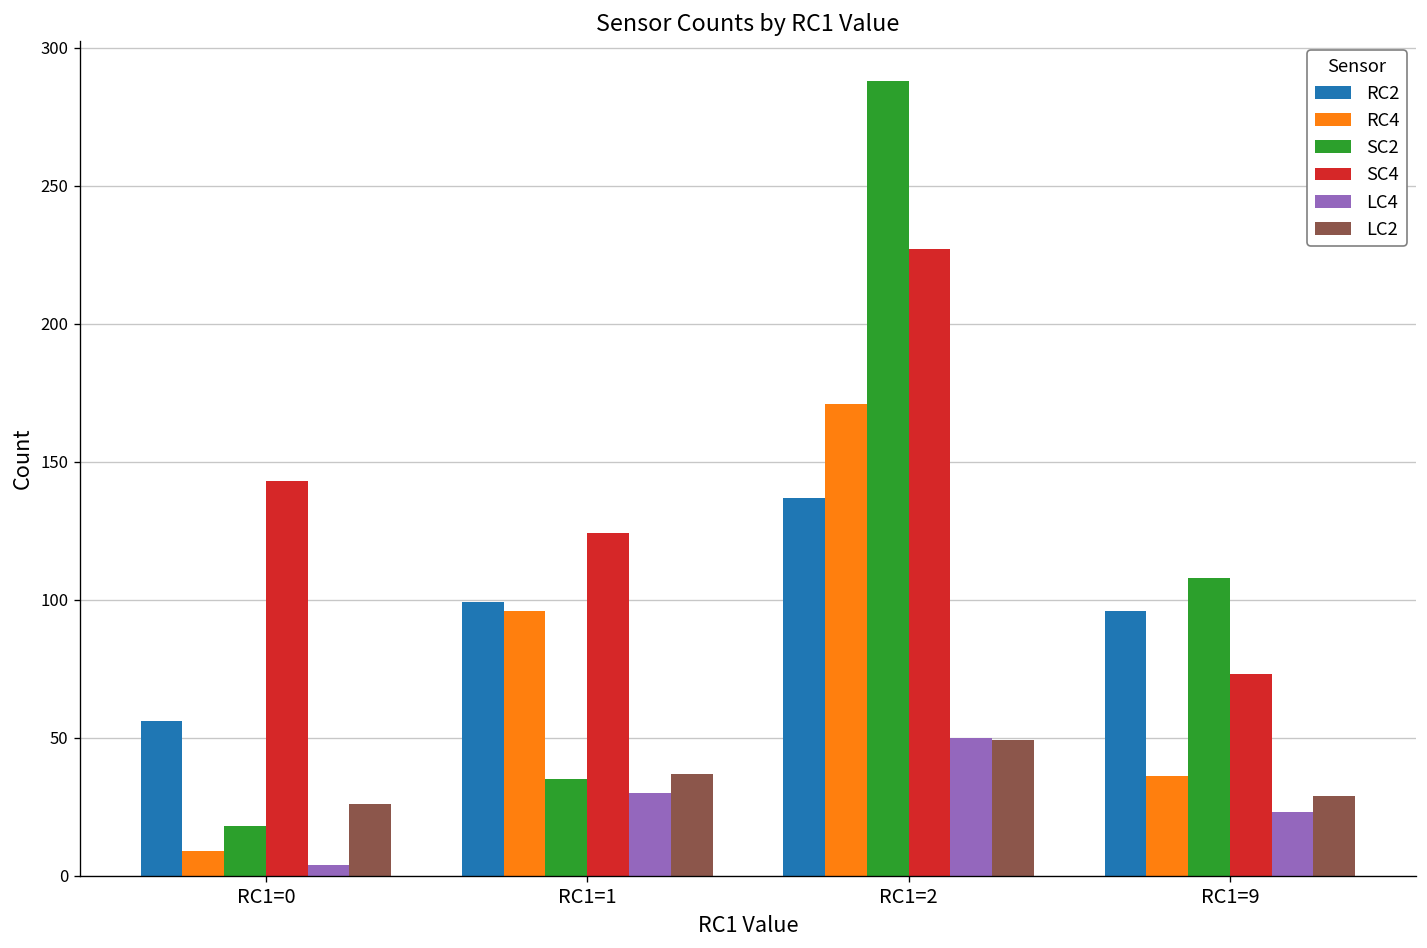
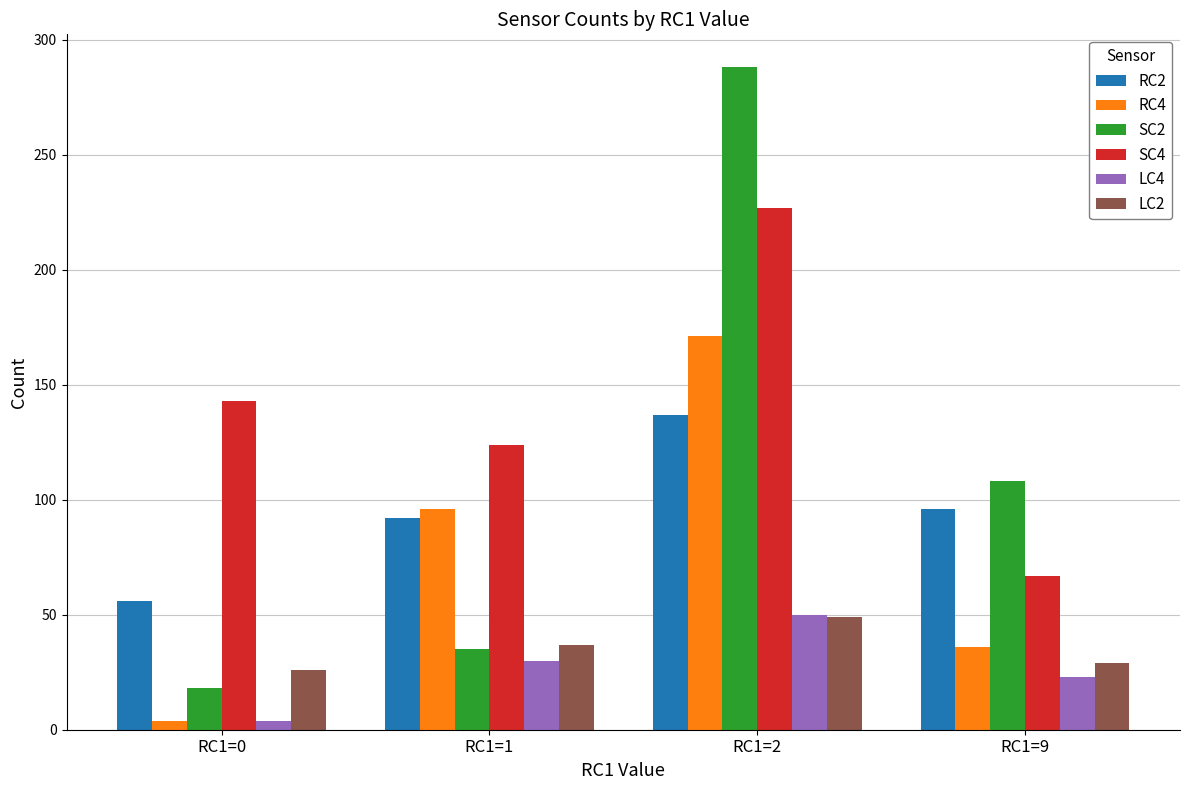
  {
    "RC2": {
      "RC1=0": 56,
-     "RC1=1": 99,
+     "RC1=1": 92,
      "RC1=2": 137,
      "RC1=9": 96
    },
    "RC4": {
-     "RC1=0": 9,
+     "RC1=0": 4,
      "RC1=1": 96,
      "RC1=2": 171,
      "RC1=9": 36
    },
    "SC2": {
      "RC1=0": 18,
      "RC1=1": 35,
      "RC1=2": 288,
      "RC1=9": 108
    },
    "SC4": {
      "RC1=0": 143,
      "RC1=1": 124,
      "RC1=2": 227,
-     "RC1=9": 73
+     "RC1=9": 67
    },
    "LC4": {
      "RC1=0": 4,
      "RC1=1": 30,
      "RC1=2": 50,
      "RC1=9": 23
    },
    "LC2": {
      "RC1=0": 26,
      "RC1=1": 37,
      "RC1=2": 49,
      "RC1=9": 29
    }
  }
